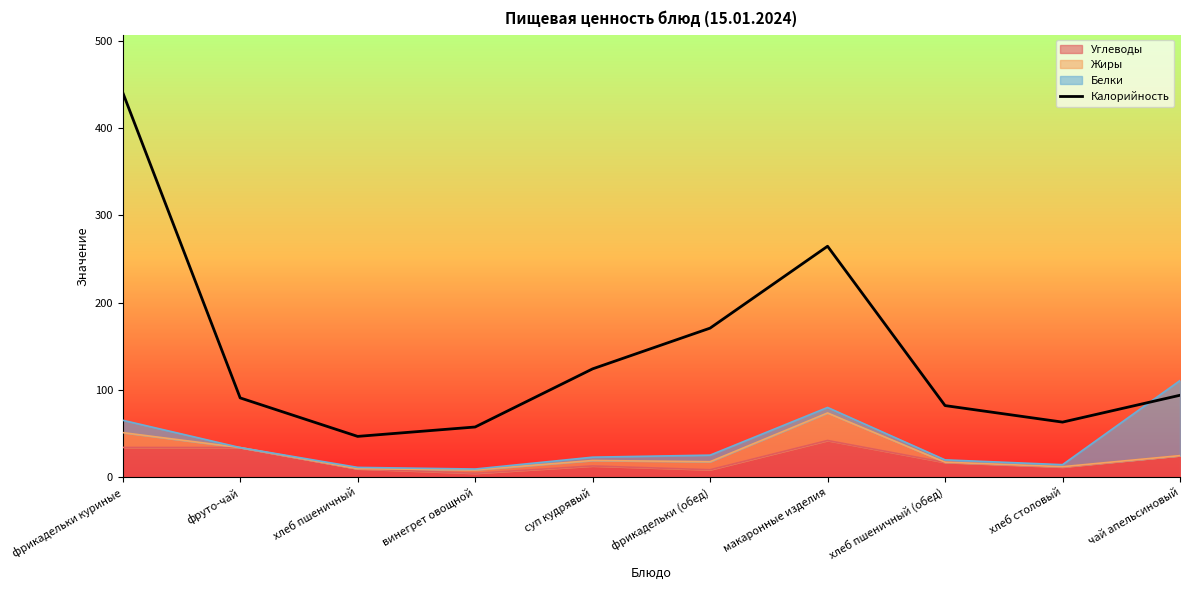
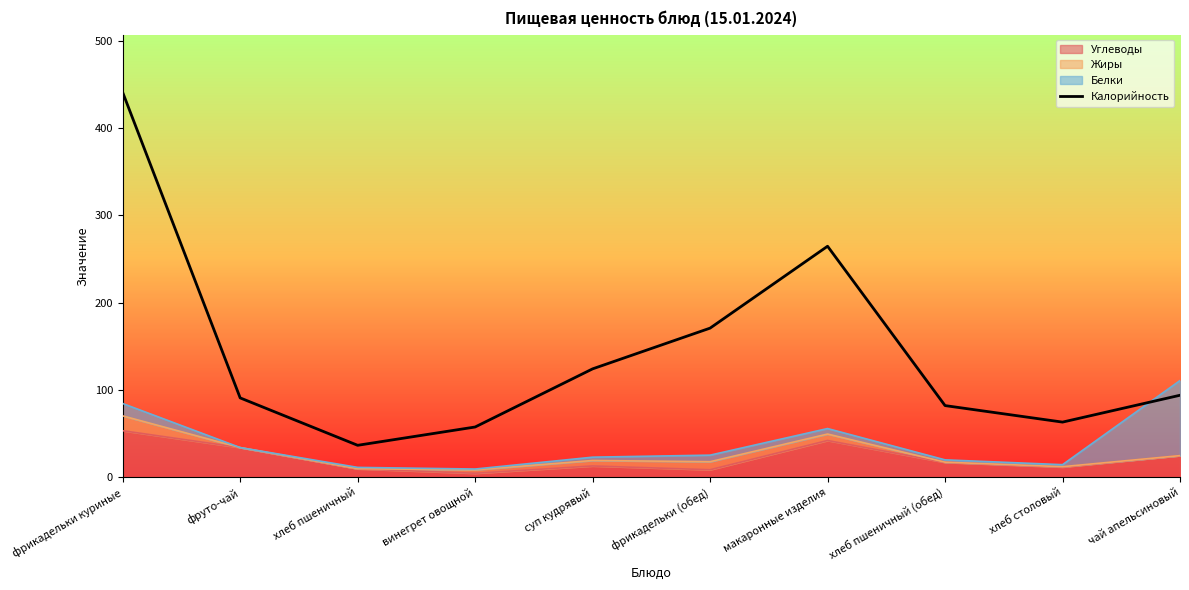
  {
    "Углеводы": {
-     "фрикадельки куриные": 30,
+     "фрикадельки куриные": 50,
      "винегрет овощной": 0,
      "суп кудрявый": 10,
      "фрикадельки (обед)": 10,
      "макаронные изделия": 40
    },
    "Жиры": {
      "фрикадельки куриные": 20,
-     "макаронные изделия": 30
+     "макаронные изделия": 10
    },
    "Белки": {
      "фрикадельки куриные": 10,
      "макаронные изделия": 10
    },
    "Калорийность": {
      "фрикадельки куриные": 440,
      "фруто-чай": 90,
-     "хлеб пшеничный": 50,
+     "хлеб пшеничный": 40,
      "винегрет овощной": 60,
      "суп кудрявый": 120,
      "фрикадельки (обед)": 170,
      "макаронные изделия": 260,
      "хлеб пшеничный (обед)": 80,
      "хлеб столовый": 60,
      "чай апельсиновый": 90
    }
  }
